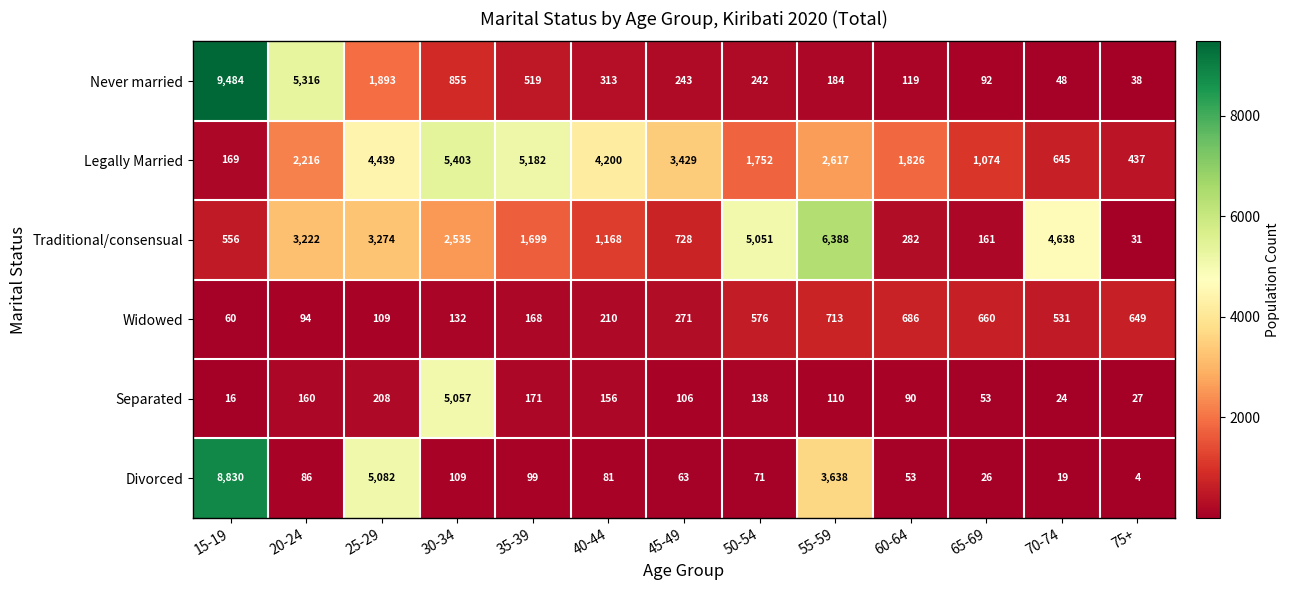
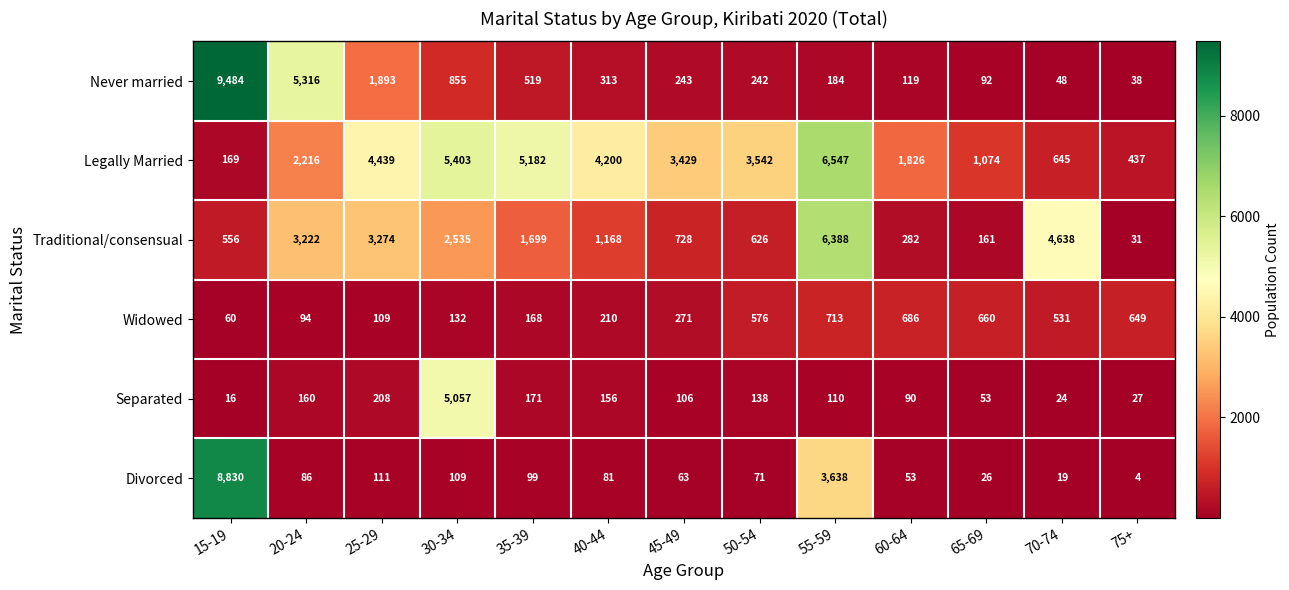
  {
    "Never married": {
      "15-19": "9,484",
      "20-24": "5,316",
      "25-29": "1,893",
      "30-34": "855",
      "35-39": "519",
      "40-44": "313",
      "45-49": "243",
      "50-54": "242",
      "55-59": "184",
      "60-64": "119",
      "65-69": "92",
      "70-74": "48",
      "75+": "38"
    },
    "Legally Married": {
      "15-19": "169",
      "20-24": "2,216",
      "25-29": "4,439",
      "30-34": "5,403",
      "35-39": "5,182",
      "40-44": "4,200",
      "45-49": "3,429",
-     "50-54": "1,752",
-     "55-59": "2,617",
+     "50-54": "3,542",
+     "55-59": "6,547",
      "60-64": "1,826",
      "65-69": "1,074",
      "70-74": "645",
      "75+": "437"
    },
    "Traditional/consensual": {
      "15-19": "556",
      "20-24": "3,222",
      "25-29": "3,274",
      "30-34": "2,535",
      "35-39": "1,699",
      "40-44": "1,168",
      "45-49": "728",
-     "50-54": "5,051",
+     "50-54": "626",
      "55-59": "6,388",
      "60-64": "282",
      "65-69": "161",
      "70-74": "4,638",
      "75+": "31"
    },
    "Widowed": {
      "15-19": "60",
      "20-24": "94",
      "25-29": "109",
      "30-34": "132",
      "35-39": "168",
      "40-44": "210",
      "45-49": "271",
      "50-54": "576",
      "55-59": "713",
      "60-64": "686",
      "65-69": "660",
      "70-74": "531",
      "75+": "649"
    },
    "Separated": {
      "15-19": "16",
      "20-24": "160",
      "25-29": "208",
      "30-34": "5,057",
      "35-39": "171",
      "40-44": "156",
      "45-49": "106",
      "50-54": "138",
      "55-59": "110",
      "60-64": "90",
      "65-69": "53",
      "70-74": "24",
      "75+": "27"
    },
    "Divorced": {
      "15-19": "8,830",
      "20-24": "86",
-     "25-29": "5,082",
+     "25-29": "111",
      "30-34": "109",
      "35-39": "99",
      "40-44": "81",
      "45-49": "63",
      "50-54": "71",
      "55-59": "3,638",
      "60-64": "53",
      "65-69": "26",
      "70-74": "19",
      "75+": "4"
    }
  }
